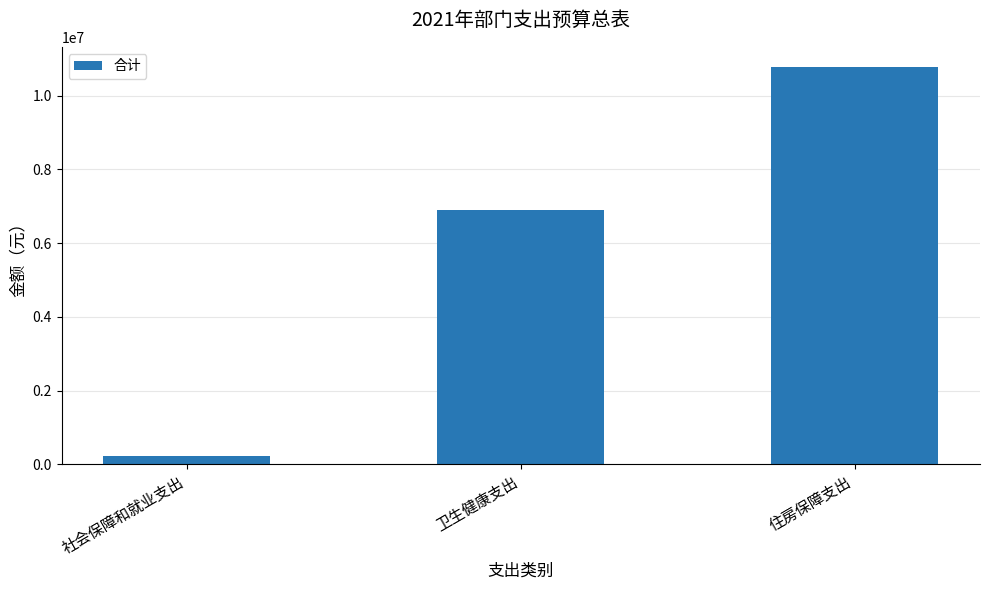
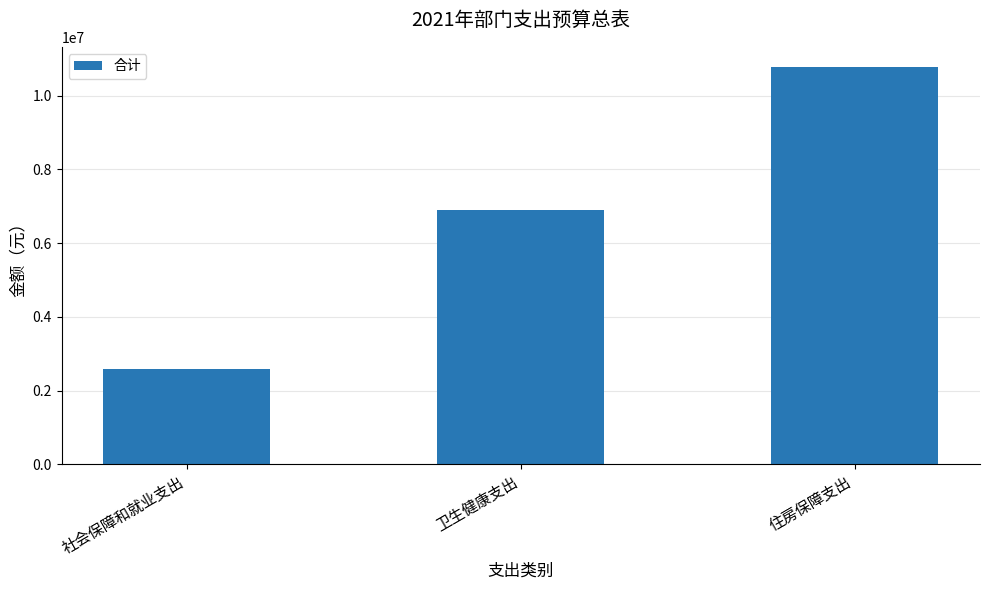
  {
-   "社会保障和就业支出": 200000,
+   "社会保障和就业支出": 2600000,
    "卫生健康支出": 6900000,
    "住房保障支出": 10800000
  }
